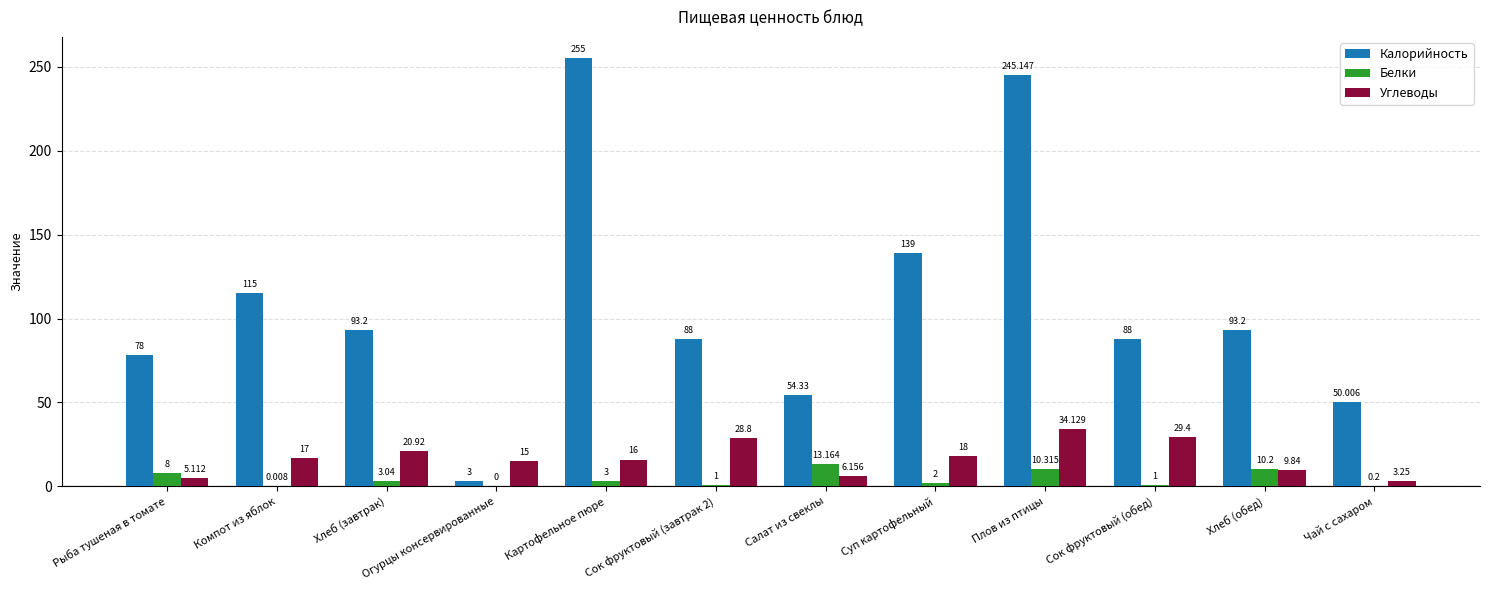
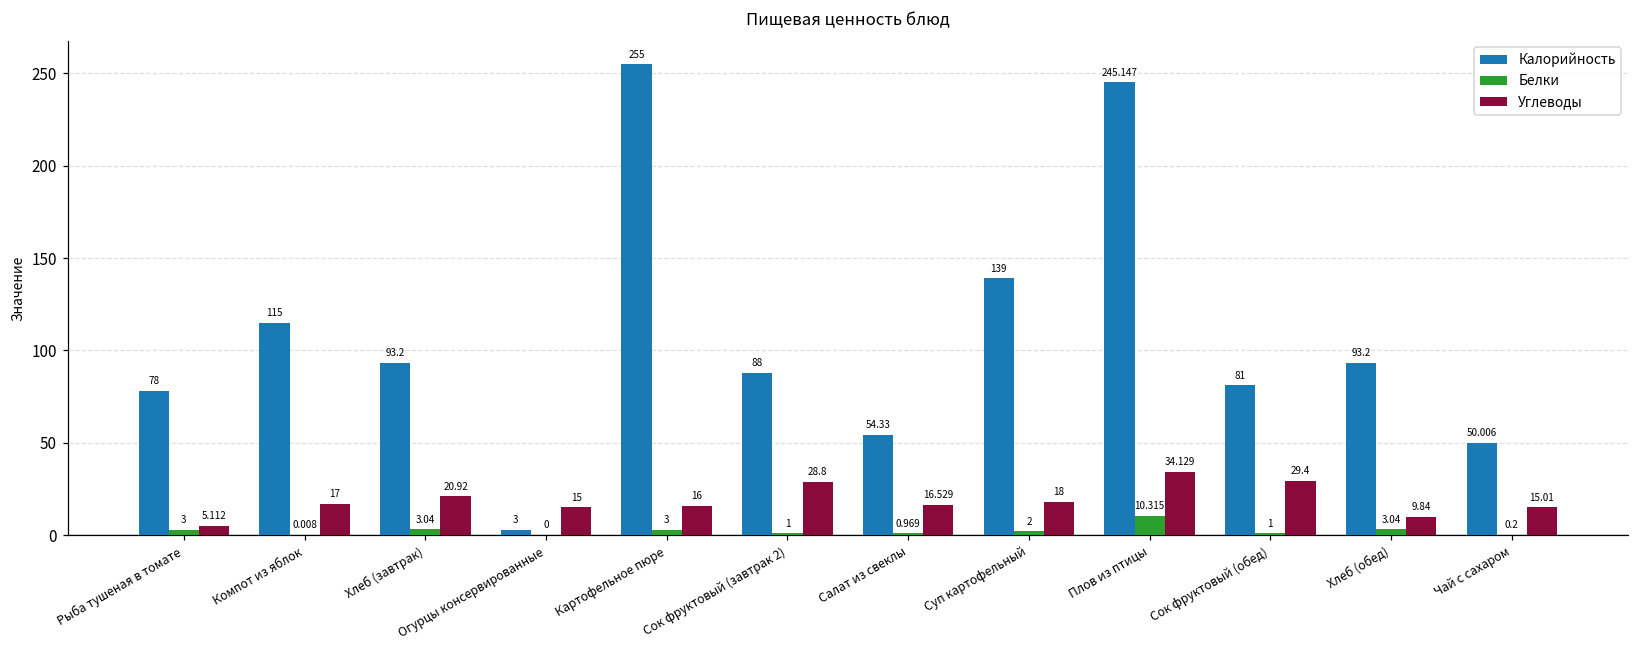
  {
    "Калорийность": {
      "Рыба тушеная в томате": 78,
      "Компот из яблок": 115,
      "Хлеб (завтрак)": 93.2,
      "Огурцы консервированные": 3,
      "Картофельное пюре": 255,
      "Сок фруктовый (завтрак 2)": 88,
      "Салат из свеклы": 54.33,
      "Суп картофельный": 139,
      "Плов из птицы": 245.147,
-     "Сок фруктовый (обед)": 88,
+     "Сок фруктовый (обед)": 81,
      "Хлеб (обед)": 93.2,
      "Чай с сахаром": 50.006
    },
    "Белки": {
-     "Рыба тушеная в томате": 8,
+     "Рыба тушеная в томате": 3,
      "Компот из яблок": 0.008,
      "Хлеб (завтрак)": 3.04,
      "Огурцы консервированные": 0,
      "Картофельное пюре": 3,
      "Сок фруктовый (завтрак 2)": 1,
-     "Салат из свеклы": 13.164,
+     "Салат из свеклы": 0.969,
      "Суп картофельный": 2,
      "Плов из птицы": 10.315,
      "Сок фруктовый (обед)": 1,
-     "Хлеб (обед)": 10.2,
+     "Хлеб (обед)": 3.04,
      "Чай с сахаром": 0.2
    },
    "Углеводы": {
      "Рыба тушеная в томате": 5.112,
      "Компот из яблок": 17,
      "Хлеб (завтрак)": 20.92,
      "Огурцы консервированные": 15,
      "Картофельное пюре": 16,
      "Сок фруктовый (завтрак 2)": 28.8,
-     "Салат из свеклы": 6.156,
+     "Салат из свеклы": 16.529,
      "Суп картофельный": 18,
      "Плов из птицы": 34.129,
      "Сок фруктовый (обед)": 29.4,
      "Хлеб (обед)": 9.84,
-     "Чай с сахаром": 3.25
+     "Чай с сахаром": 15.01
    }
  }
